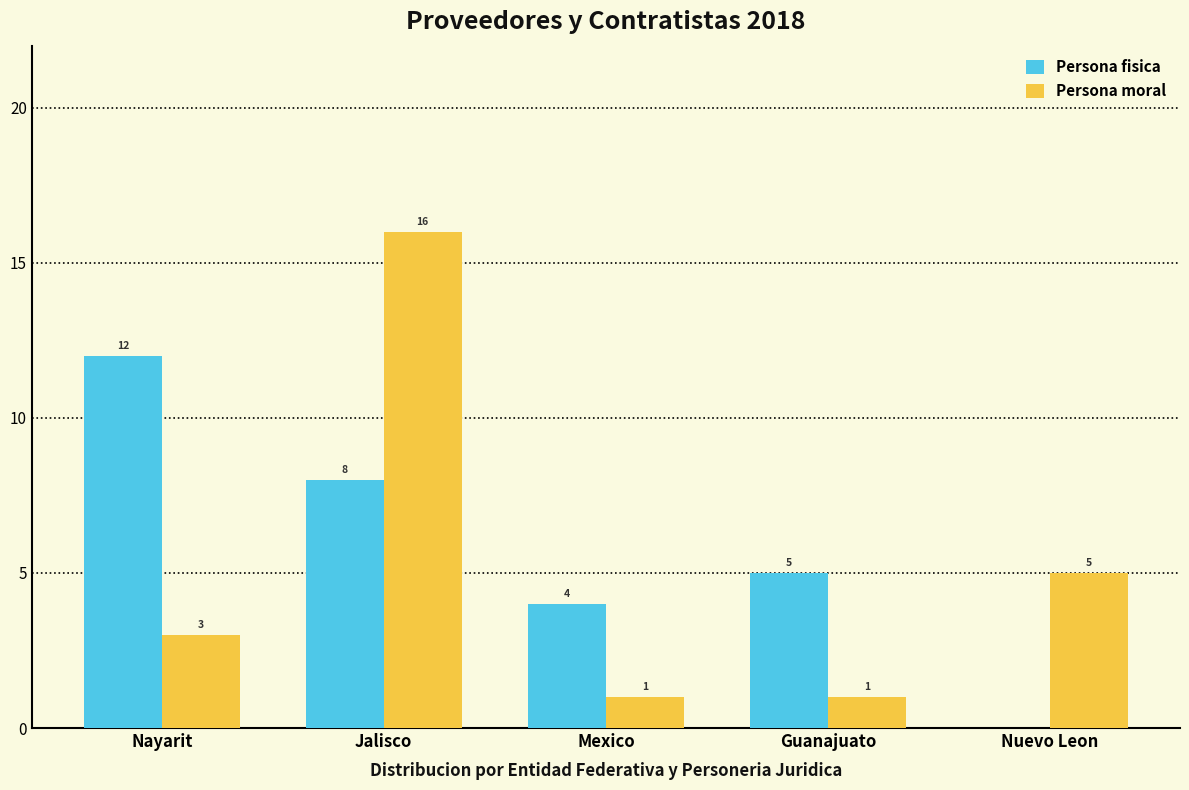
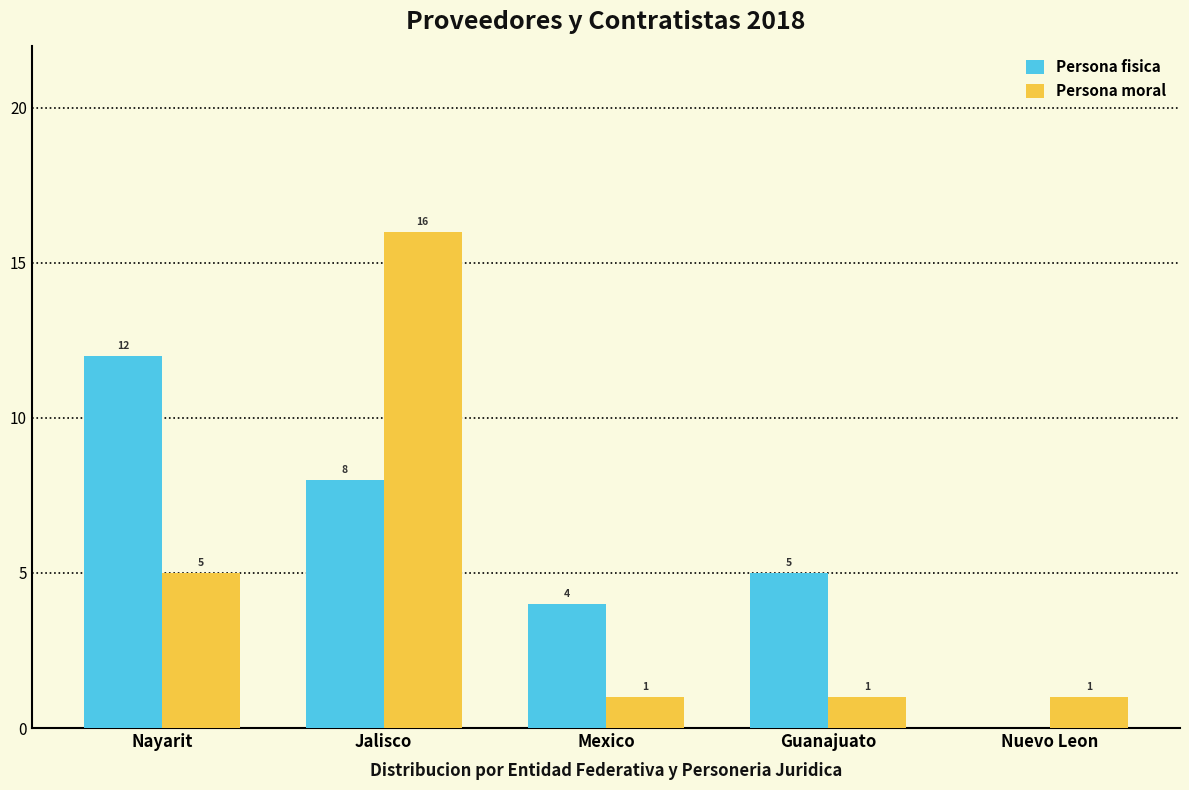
  {
    "Persona fisica": {
      "Nayarit": 12,
      "Jalisco": 8,
      "Mexico": 4,
      "Guanajuato": 5
    },
    "Persona moral": {
-     "Nayarit": 3,
+     "Nayarit": 5,
      "Jalisco": 16,
      "Mexico": 1,
      "Guanajuato": 1,
-     "Nuevo Leon": 5
+     "Nuevo Leon": 1
    }
  }
